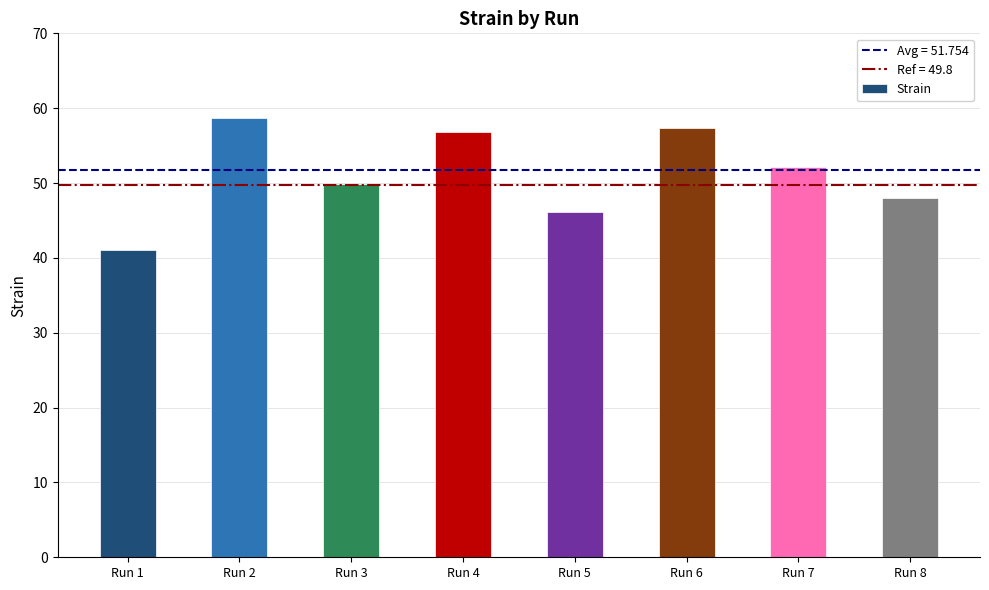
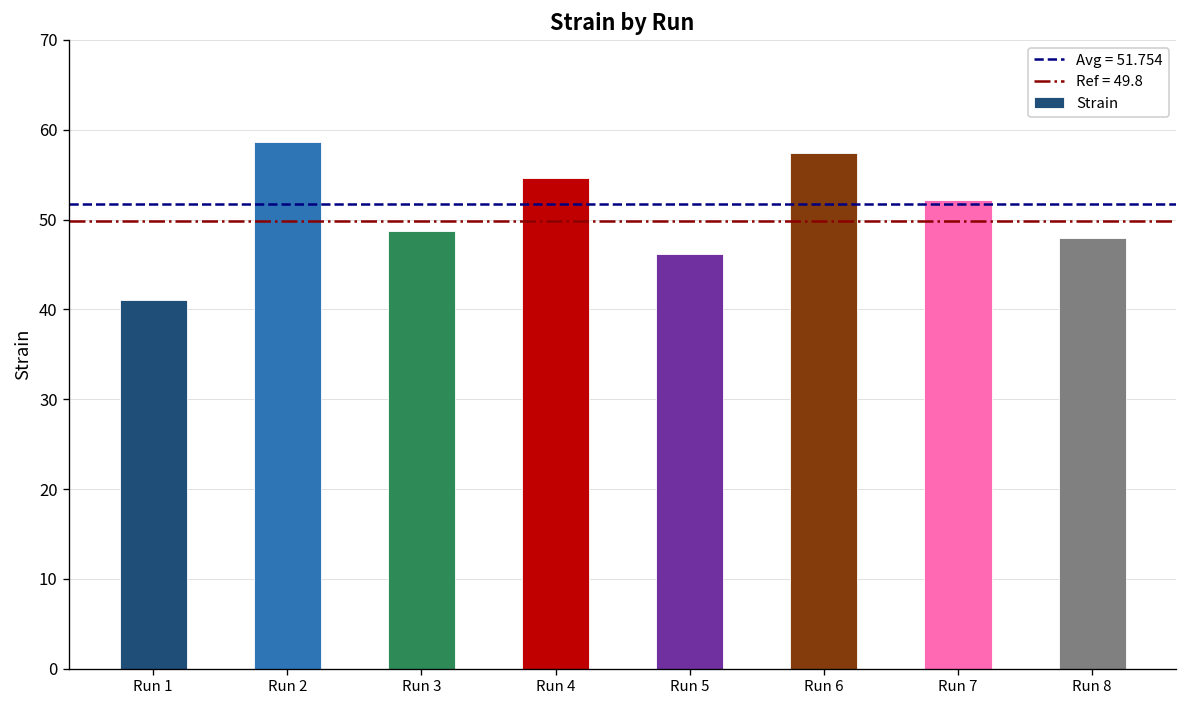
  {
    "Run 1": 41,
    "Run 2": 59,
-   "Run 3": 50,
-   "Run 4": 57,
+   "Run 3": 49,
+   "Run 4": 55,
    "Run 5": 46,
    "Run 6": 57,
    "Run 7": 52,
    "Run 8": 48
  }
